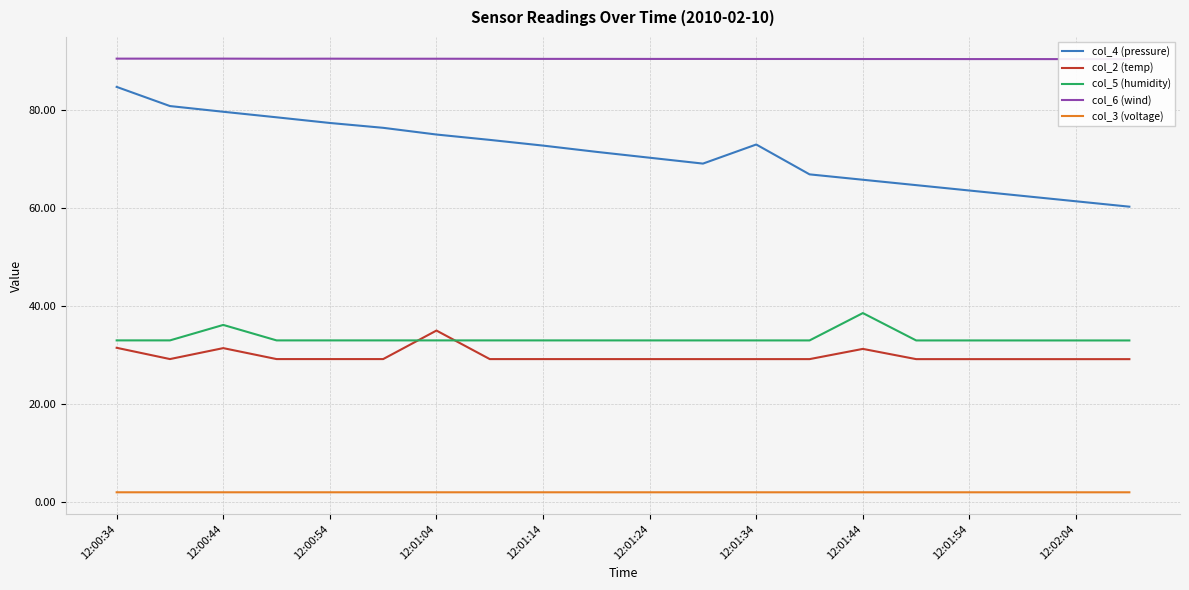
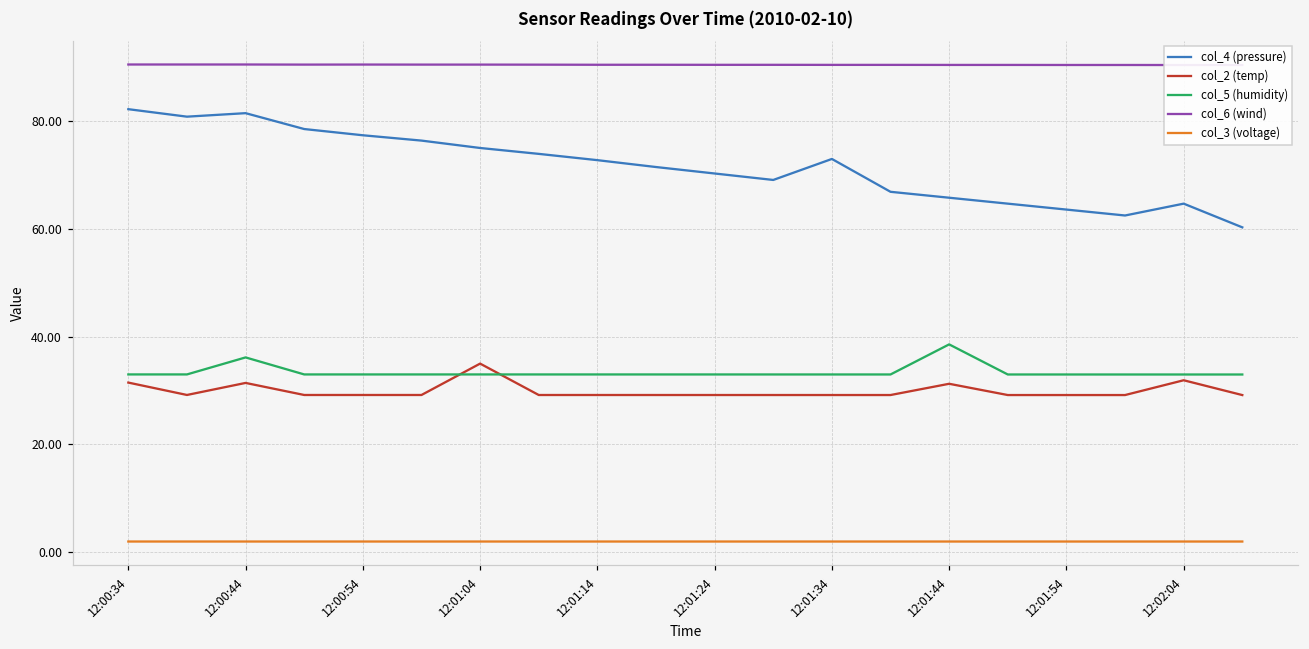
  {
    "col_4 (pressure)": {
-     "12:00:34": 85,
-     "12:00:44": 80,
+     "12:00:34": 82,
+     "12:00:44": 82,
      "12:00:54": 77,
      "12:01:04": 75,
      "12:01:14": 73,
      "12:01:24": 70,
      "12:01:34": 73,
      "12:01:44": 66,
      "12:01:54": 64,
-     "12:02:04": 61
+     "12:02:04": 65
    },
    "col_2 (temp)": {
      "12:00:34": 31,
      "12:00:44": 31,
      "12:00:54": 29,
      "12:01:04": 35,
      "12:01:14": 29,
      "12:01:24": 29,
      "12:01:34": 29,
      "12:01:44": 31,
      "12:01:54": 29,
-     "12:02:04": 29
+     "12:02:04": 32
    },
    "col_5 (humidity)": {
      "12:00:34": 33,
      "12:00:44": 36,
      "12:00:54": 33,
      "12:01:04": 33,
      "12:01:14": 33,
      "12:01:24": 33,
      "12:01:34": 33,
      "12:01:44": 39,
      "12:01:54": 33,
      "12:02:04": 33
    },
    "col_6 (wind)": {
      "12:00:34": 91,
      "12:00:44": 91,
      "12:00:54": 91,
      "12:01:04": 91,
      "12:01:14": 90,
      "12:01:24": 90,
      "12:01:34": 90,
      "12:01:44": 90,
      "12:01:54": 90
    },
    "col_3 (voltage)": {
      "12:00:34": 2,
      "12:00:44": 2,
      "12:00:54": 2,
      "12:01:04": 2,
      "12:01:14": 2,
      "12:01:24": 2,
      "12:01:34": 2,
      "12:01:44": 2,
      "12:01:54": 2,
      "12:02:04": 2
    }
  }
